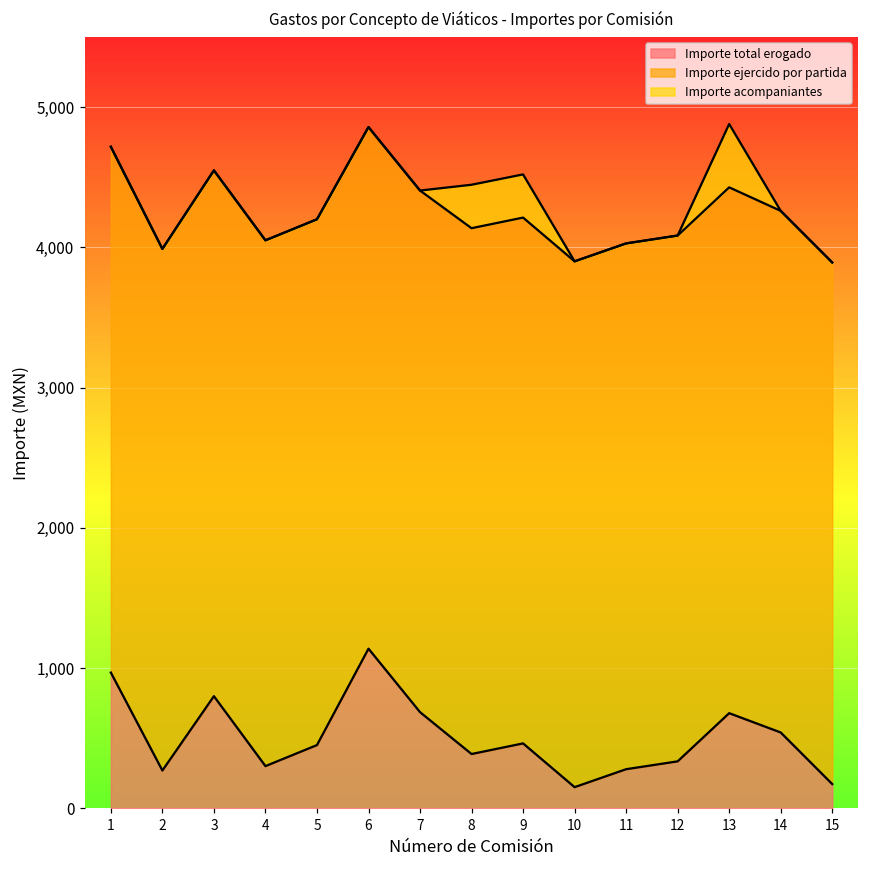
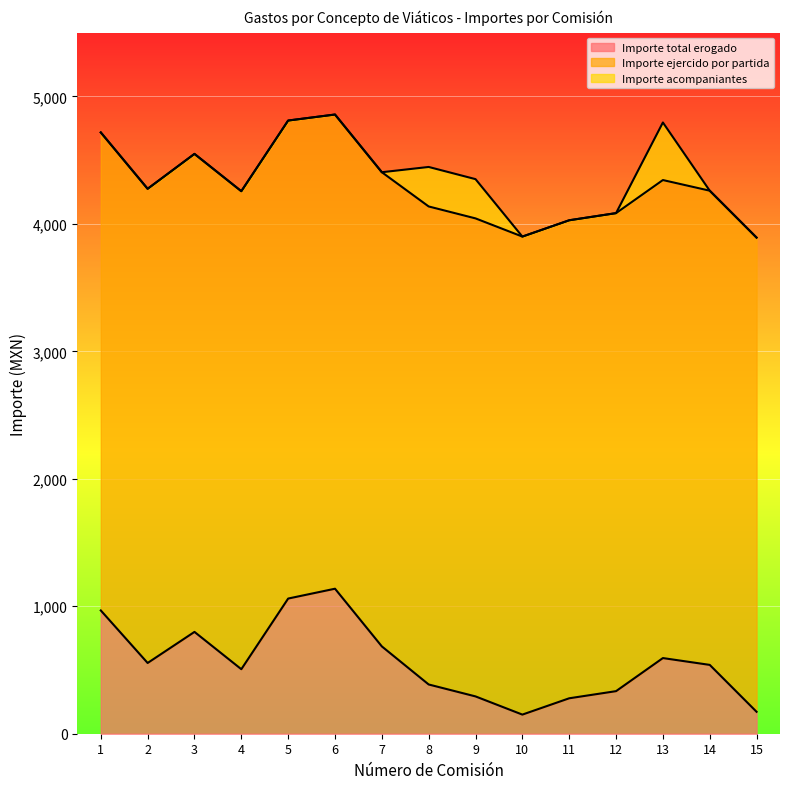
  {
    "Importe total erogado": {
      "1": "970",
-     "2": "270",
+     "2": "560",
      "3": "800",
-     "4": "300",
-     "5": "450",
+     "4": "510",
+     "5": "1,060",
      "6": "1,140",
      "7": "690",
      "8": "390",
-     "9": "460",
+     "9": "290",
      "10": "150",
      "11": "280",
      "12": "330",
-     "13": "680",
+     "13": "590",
      "14": "540",
      "15": "170"
    }
  }
